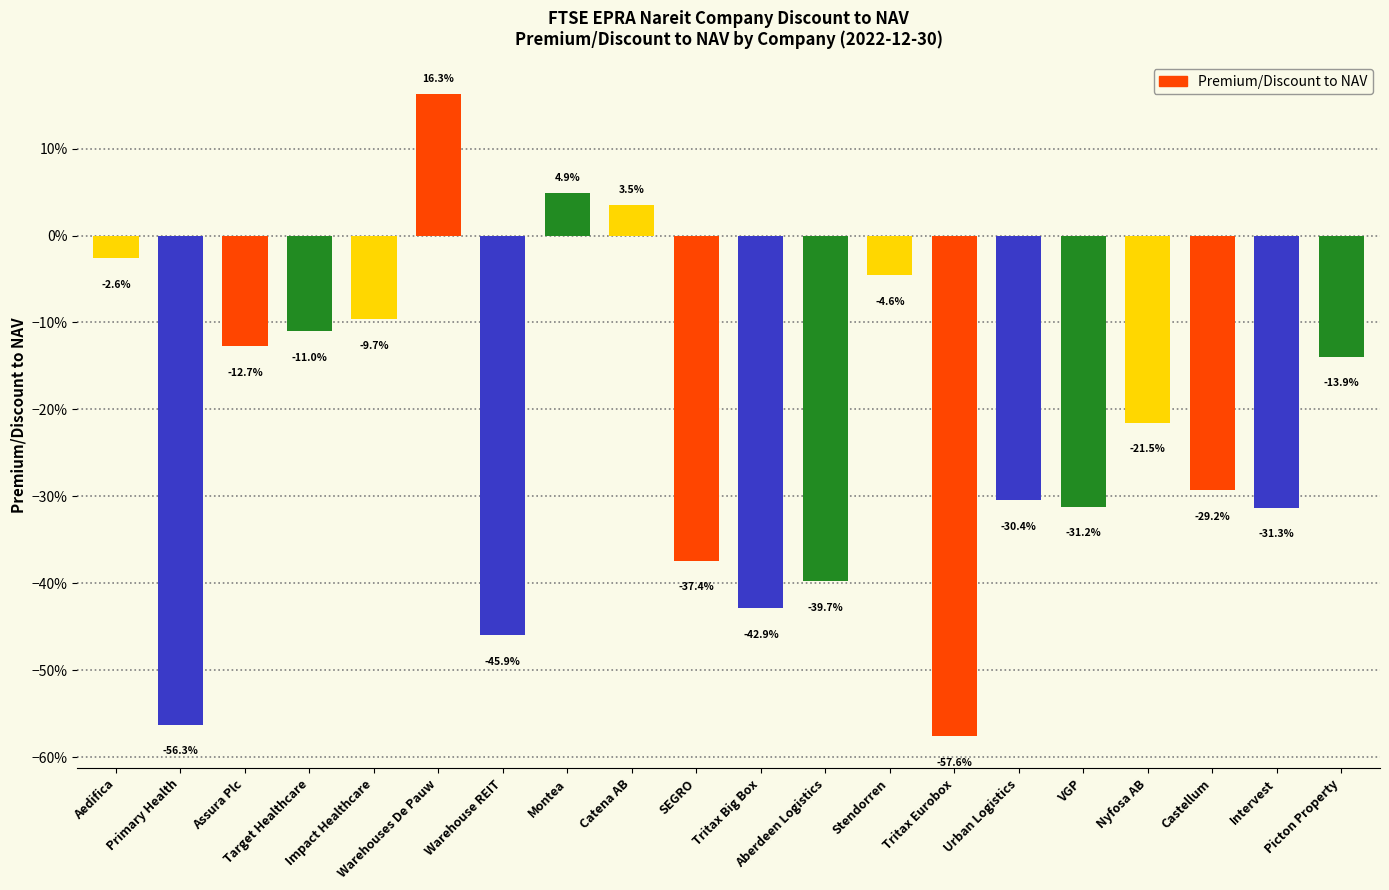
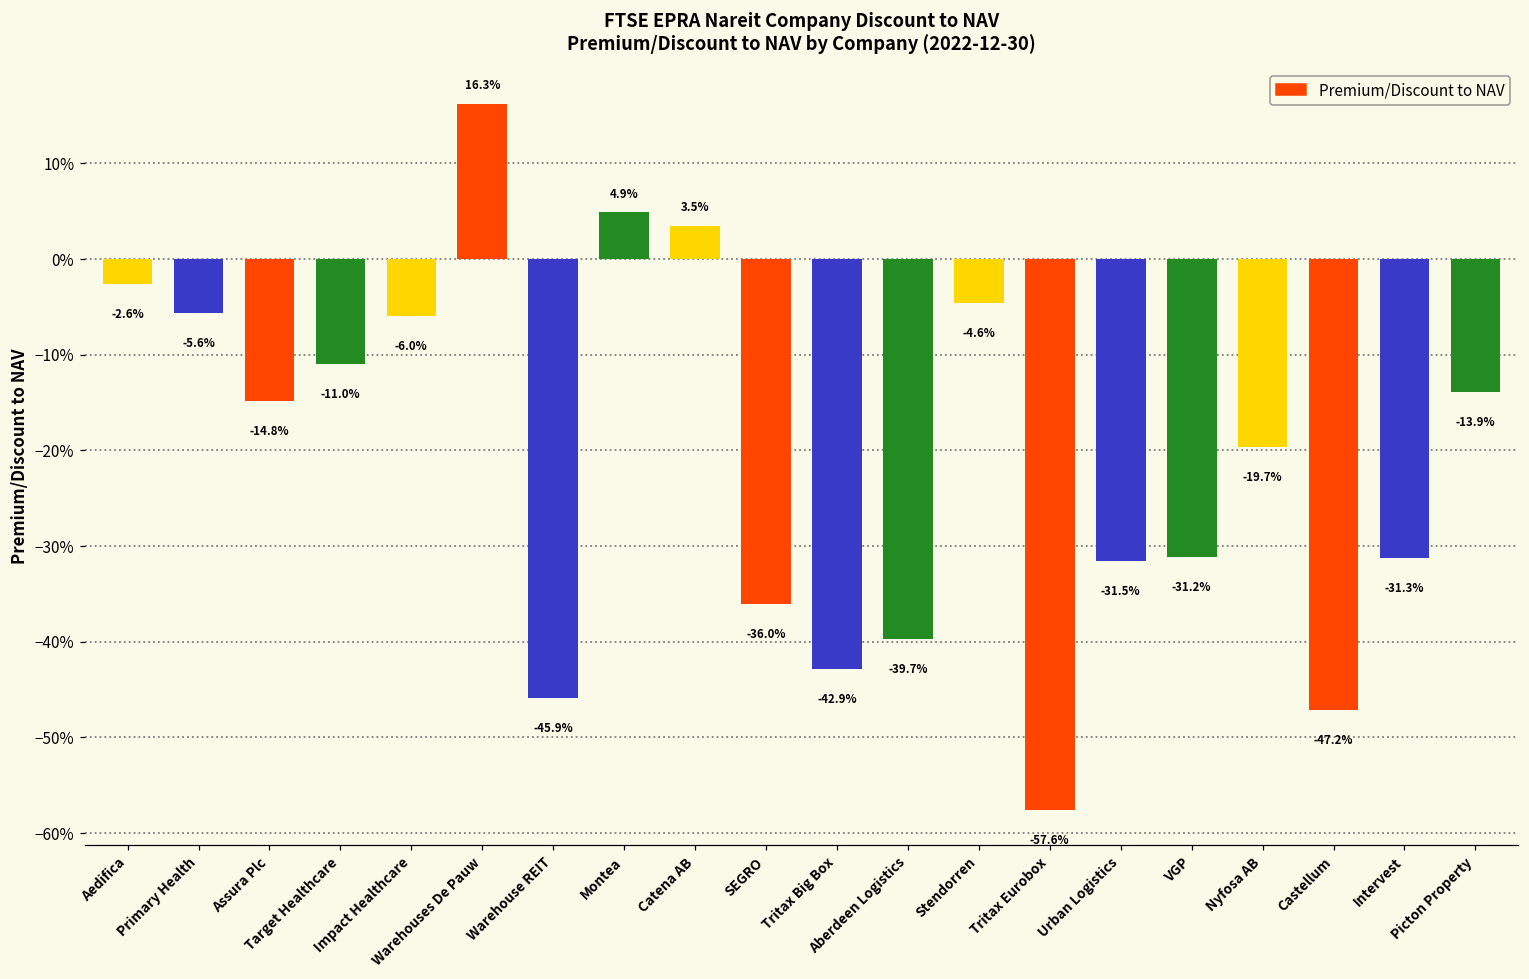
  {
    "Aedifica": "-2.6%",
-   "Primary Health": "-56.3%",
-   "Assura Plc": "-12.7%",
+   "Primary Health": "-5.6%",
+   "Assura Plc": "-14.8%",
    "Target Healthcare": "-11.0%",
-   "Impact Healthcare": "-9.7%",
+   "Impact Healthcare": "-6.0%",
    "Warehouses De Pauw": "16.3%",
    "Warehouse REIT": "-45.9%",
    "Montea": "4.9%",
    "Catena AB": "3.5%",
-   "SEGRO": "-37.4%",
+   "SEGRO": "-36.0%",
    "Tritax Big Box": "-42.9%",
    "Aberdeen Logistics": "-39.7%",
    "Stendorren": "-4.6%",
    "Tritax Eurobox": "-57.6%",
-   "Urban Logistics": "-30.4%",
+   "Urban Logistics": "-31.5%",
    "VGP": "-31.2%",
-   "Nyfosa AB": "-21.5%",
-   "Castellum": "-29.2%",
+   "Nyfosa AB": "-19.7%",
+   "Castellum": "-47.2%",
    "Intervest": "-31.3%",
    "Picton Property": "-13.9%"
  }
